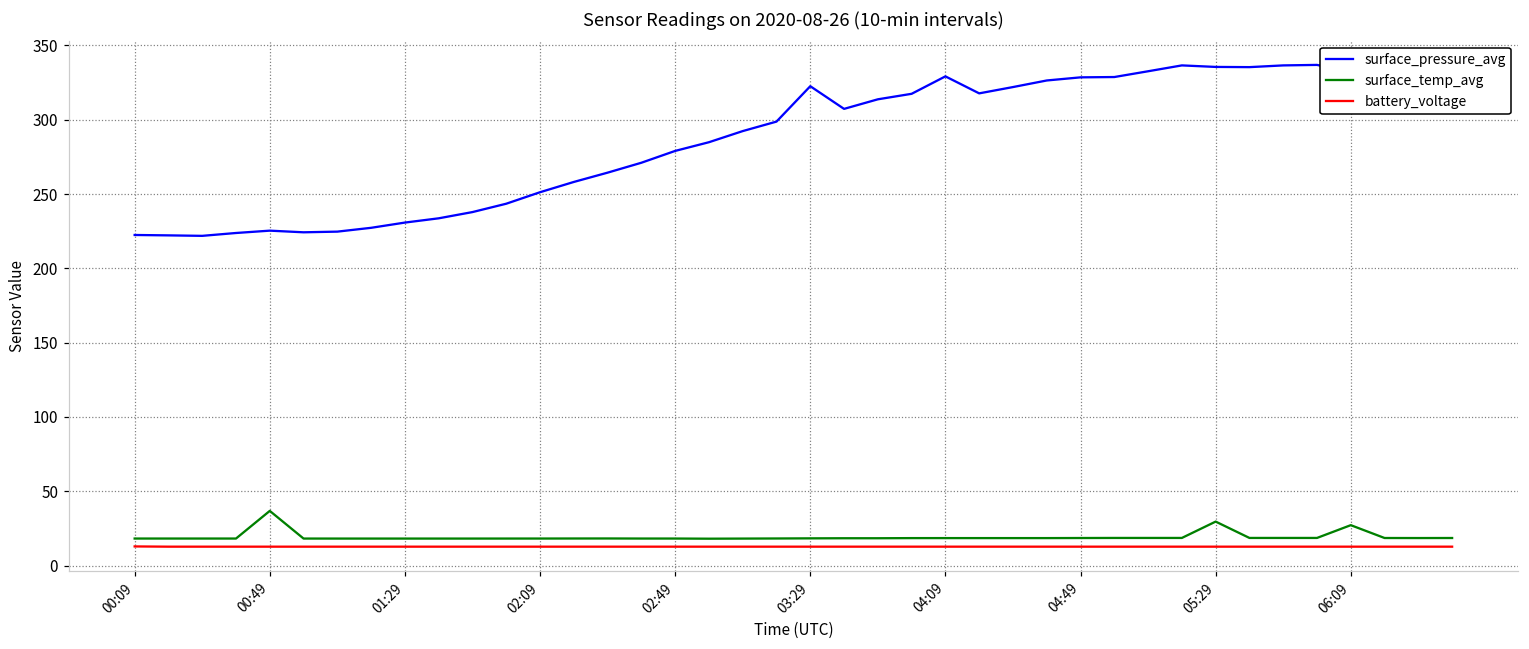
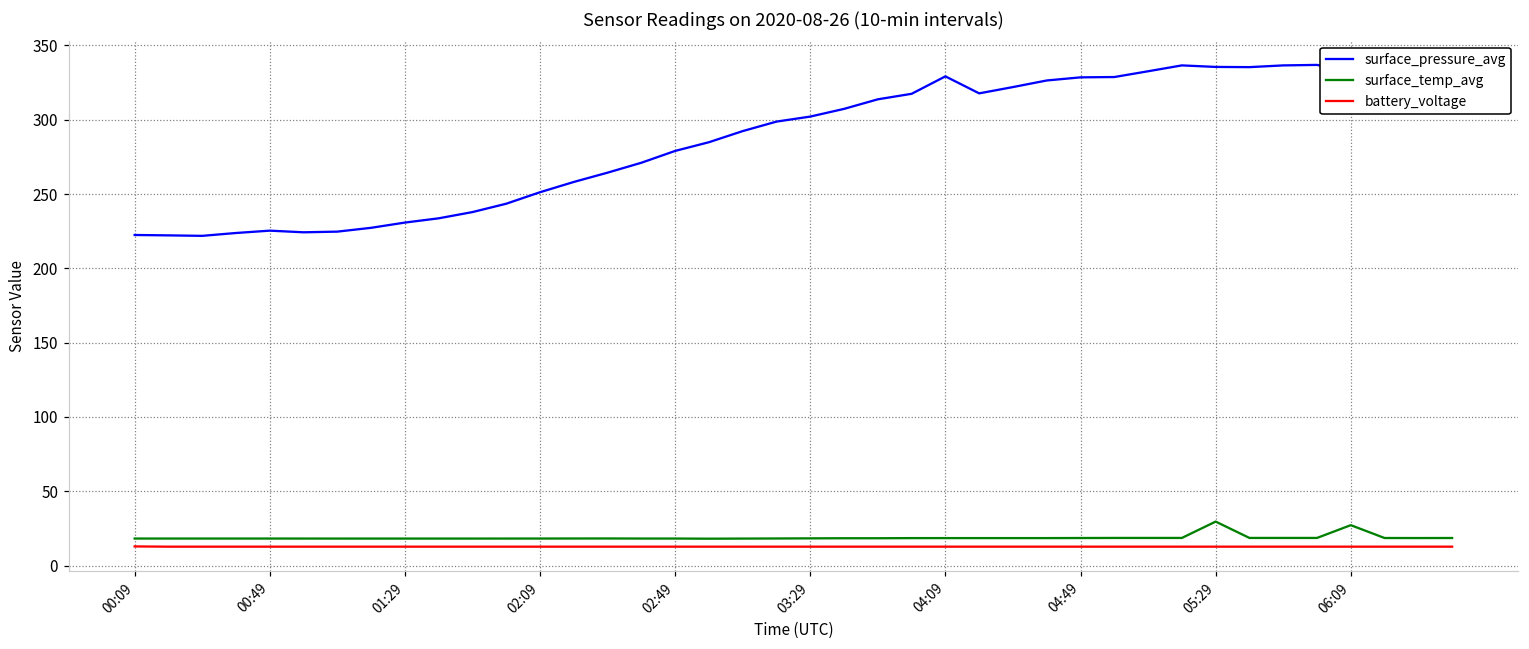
  {
    "surface_pressure_avg": {
      "00:09": 222,
      "00:49": 225,
      "01:29": 231,
      "02:09": 251,
      "02:49": 279,
-     "03:29": 323,
+     "03:29": 302,
      "04:09": 329,
      "04:49": 328,
      "05:29": 336
    },
    "surface_temp_avg": {
      "00:09": 18,
-     "00:49": 37,
+     "00:49": 18,
      "01:29": 18,
      "02:09": 18,
      "02:49": 18,
      "03:29": 18,
      "04:09": 19,
      "04:49": 19,
      "05:29": 30,
      "06:09": 27
    },
    "battery_voltage": {
      "00:09": 13,
      "00:49": 13,
      "01:29": 13,
      "02:09": 13,
      "02:49": 13,
      "03:29": 13,
      "04:09": 13,
      "04:49": 13,
      "05:29": 13,
      "06:09": 13
    }
  }
